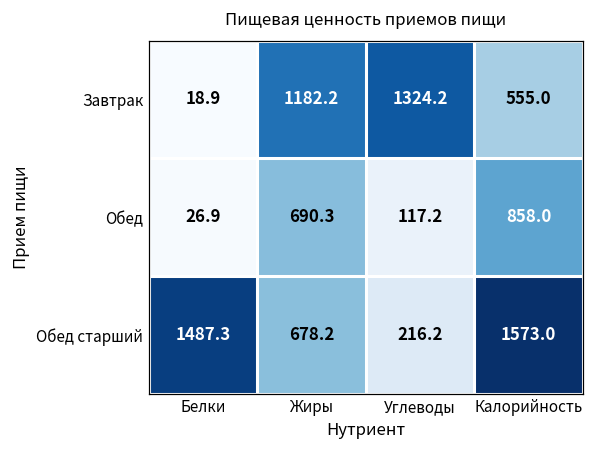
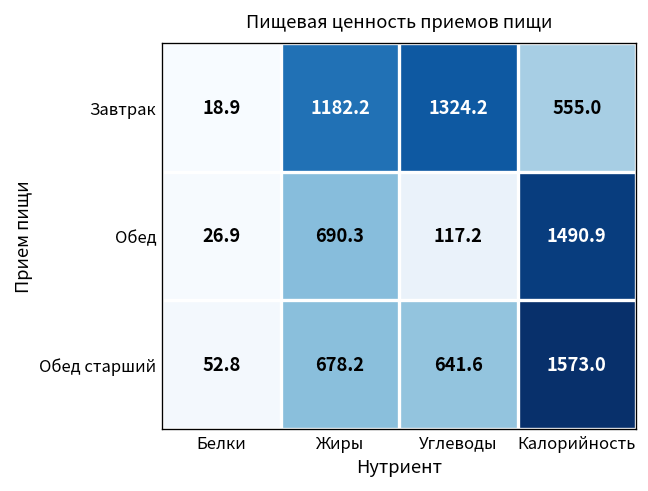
  {
    "Завтрак": {
      "Белки": 18.9,
      "Жиры": 1182.2,
      "Углеводы": 1324.2,
      "Калорийность": 555.0
    },
    "Обед": {
      "Белки": 26.9,
      "Жиры": 690.3,
      "Углеводы": 117.2,
-     "Калорийность": 858.0
+     "Калорийность": 1490.9
    },
    "Обед старший": {
-     "Белки": 1487.3,
+     "Белки": 52.8,
      "Жиры": 678.2,
-     "Углеводы": 216.2,
+     "Углеводы": 641.6,
      "Калорийность": 1573.0
    }
  }
